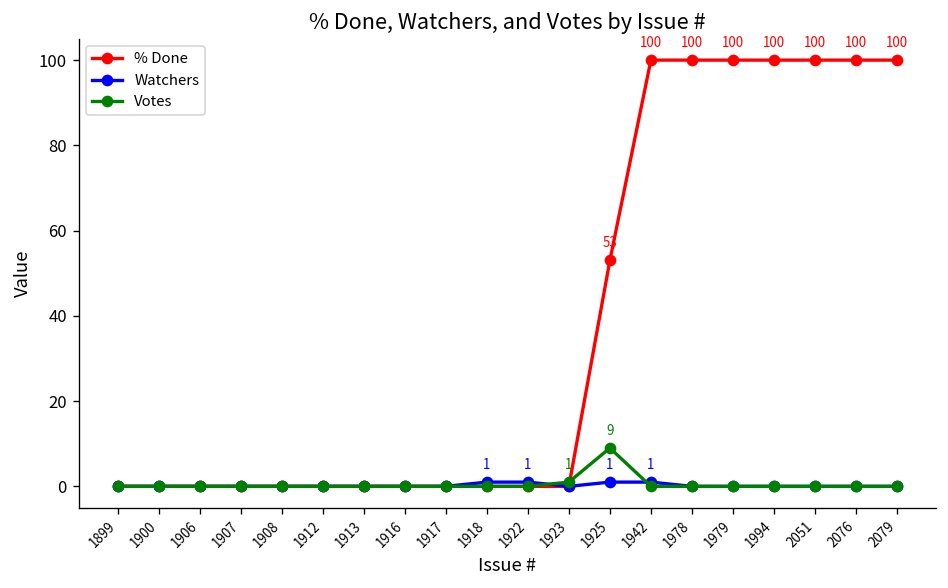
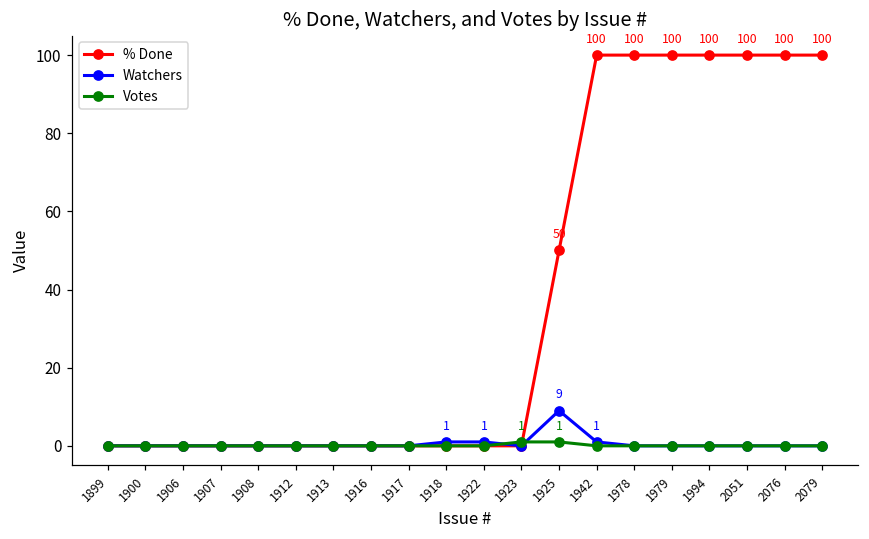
  {
    "% Done": {
-     "1925": 53,
+     "1925": 50,
      "1942": 100,
      "1978": 100,
      "1979": 100,
      "1994": 100,
      "2051": 100,
      "2076": 100,
      "2079": 100
    },
    "Watchers": {
      "1918": 1,
      "1922": 1,
-     "1925": 1,
+     "1925": 9,
      "1942": 1
    },
    "Votes": {
      "1923": 1,
-     "1925": 9
+     "1925": 1
    }
  }
